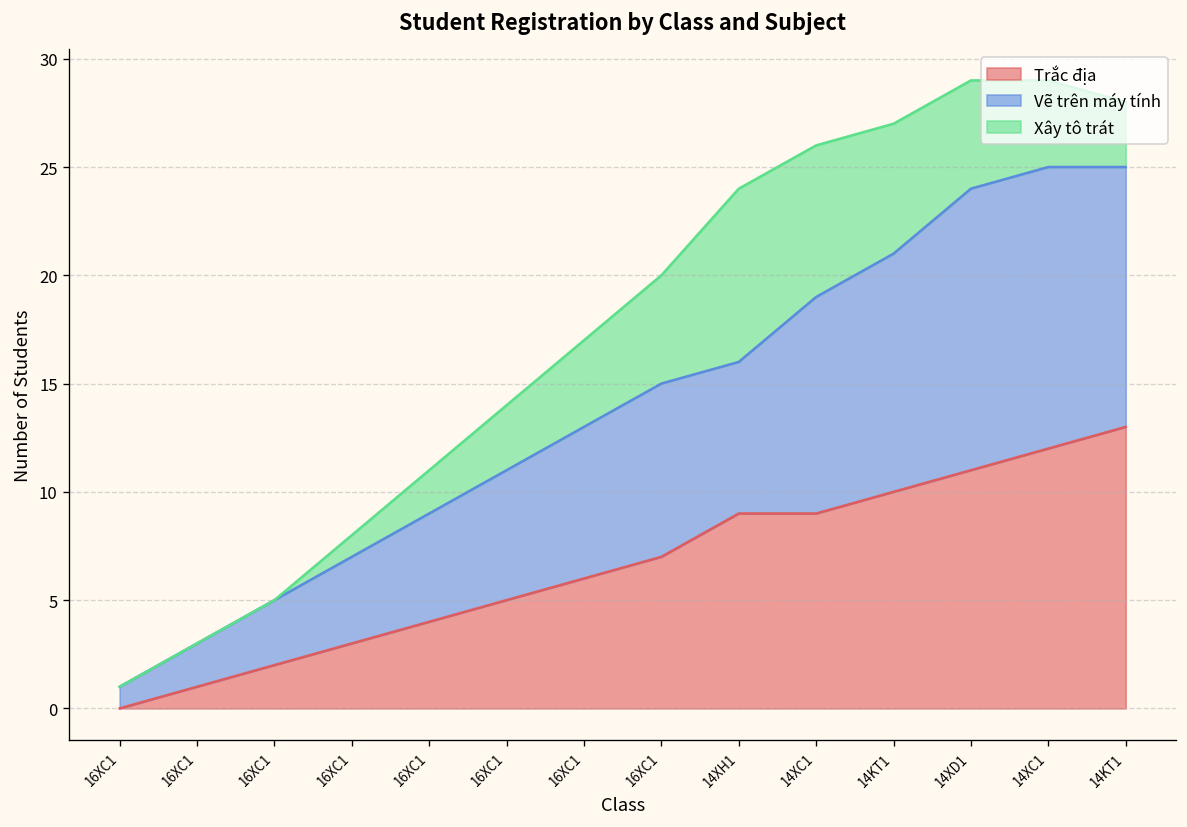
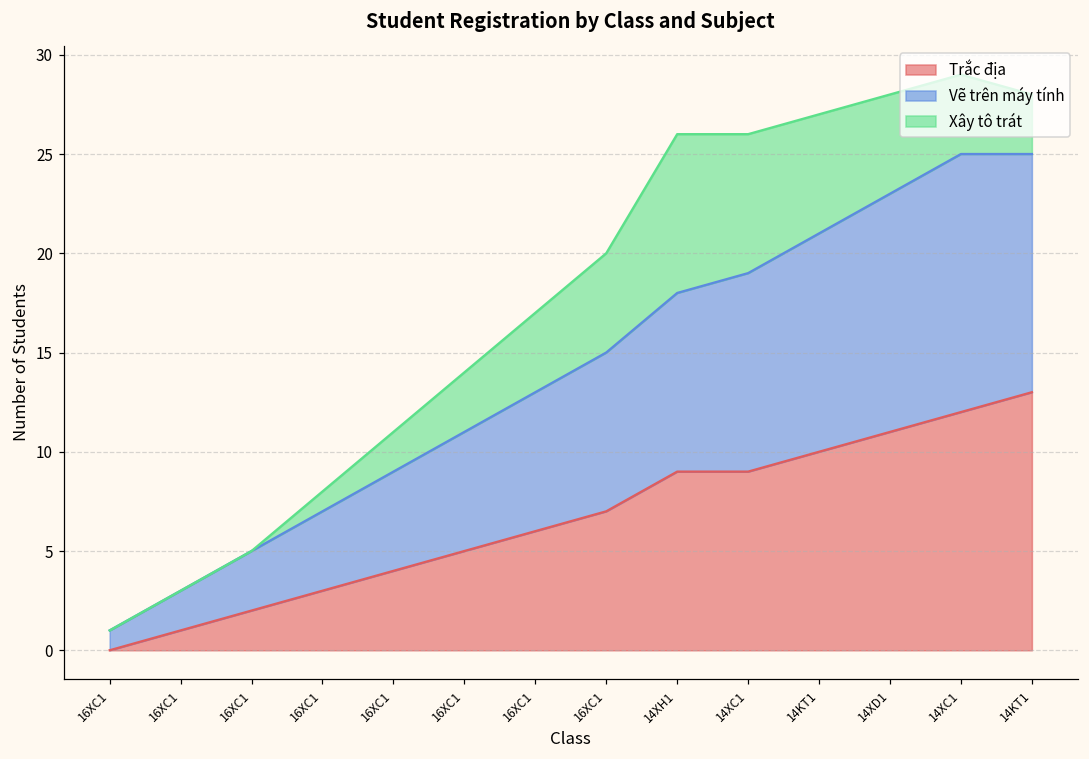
  {
    "Trắc địa": {
      "14XH1": 9,
      "14XD1": 11
    },
    "Vẽ trên máy tính": {
-     "14XH1": 7,
-     "14XD1": 13
+     "14XH1": 9,
+     "14XD1": 12
    },
    "Xây tô trát": {
      "14XH1": 8,
      "14XD1": 5
    }
  }
